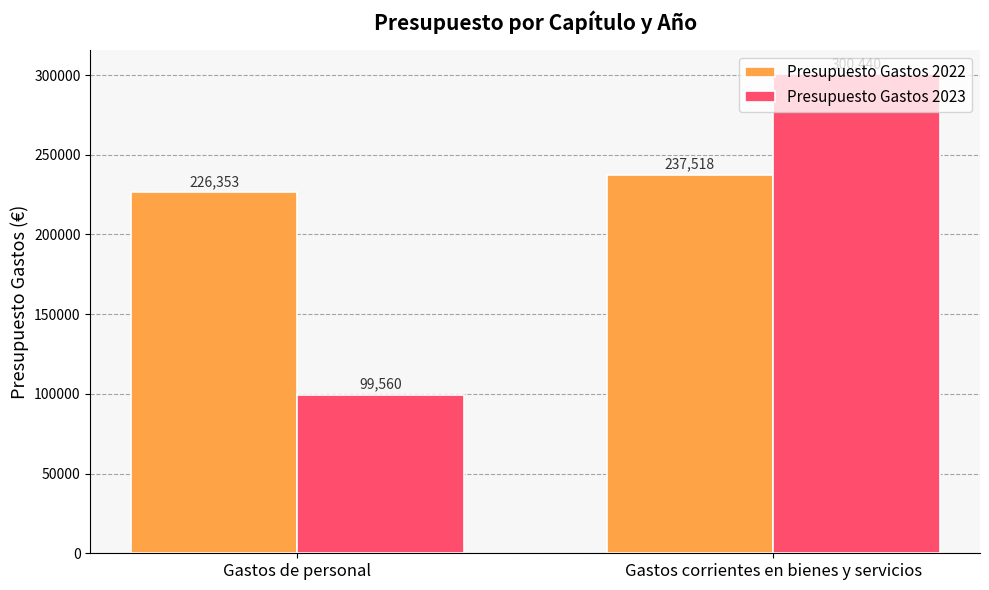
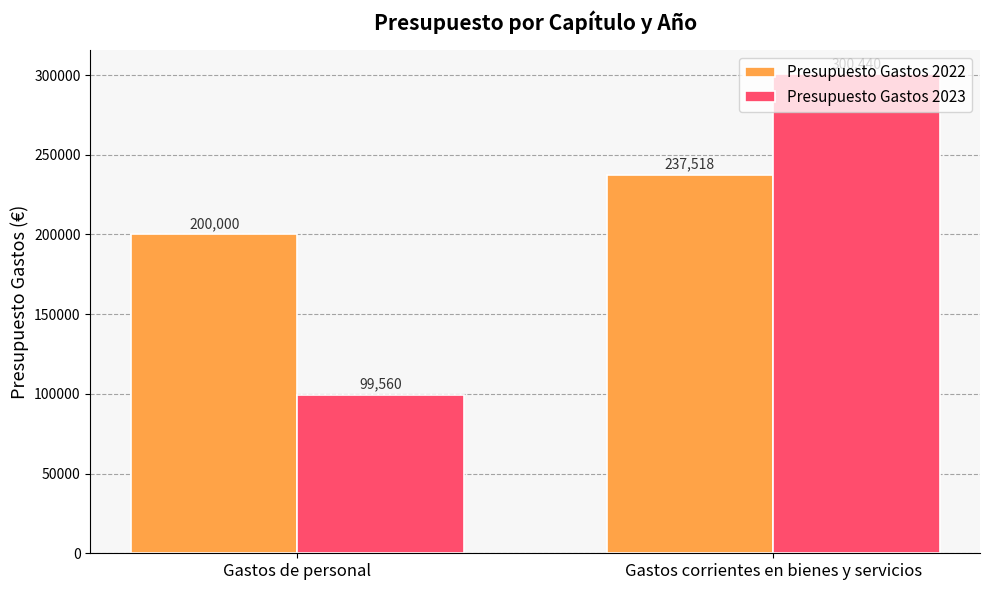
  {
    "Presupuesto Gastos 2022": {
-     "Gastos de personal": "226,353"
+     "Gastos de personal": "200,000"
    },
    "Presupuesto Gastos 2023": {
      "Gastos de personal": "99,560"
    }
  }
